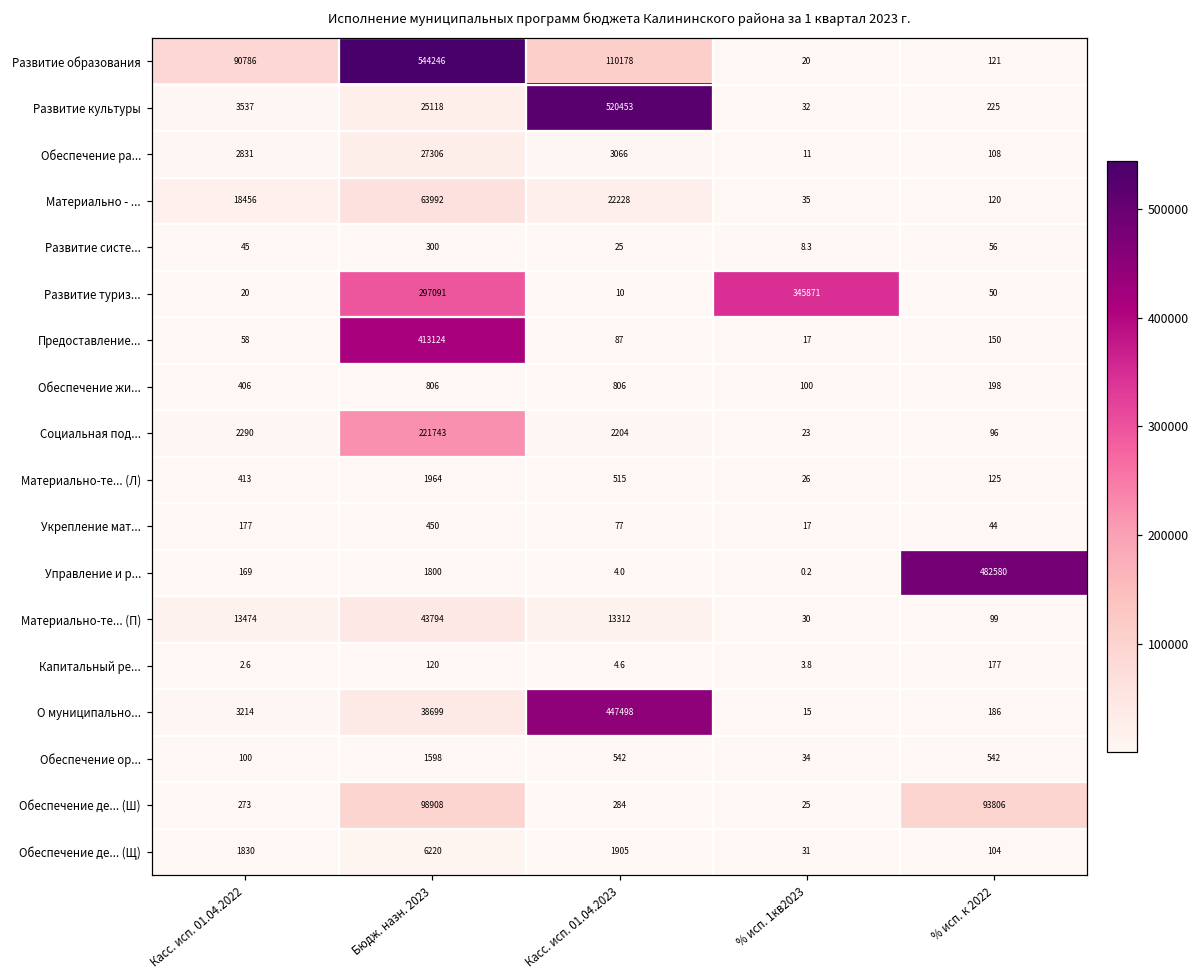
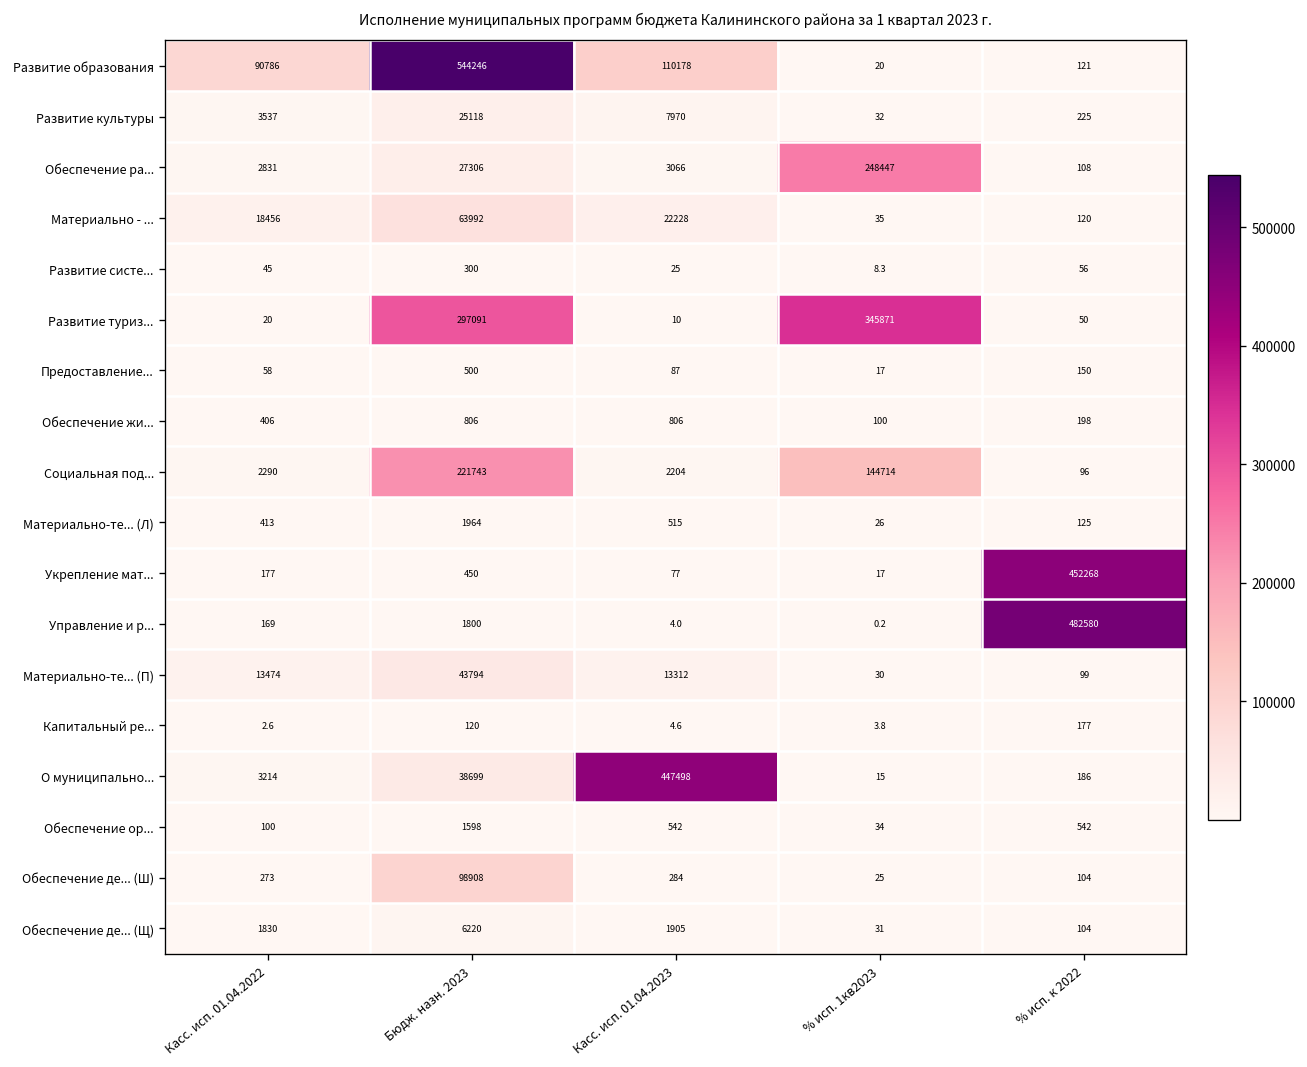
  {
    "Развитие образования": {
      "Касс. исп. 01.04.2022": 90786,
      "Бюдж. назн. 2023": 544246,
      "Касс. исп. 01.04.2023": 110178,
      "% исп. 1кв2023": 20,
      "% исп. к 2022": 121
    },
    "Развитие культуры": {
      "Касс. исп. 01.04.2022": 3537,
      "Бюдж. назн. 2023": 25118,
-     "Касс. исп. 01.04.2023": 520453,
+     "Касс. исп. 01.04.2023": 7970,
      "% исп. 1кв2023": 32,
      "% исп. к 2022": 225
    },
    "Обеспечение ра...": {
      "Касс. исп. 01.04.2022": 2831,
      "Бюдж. назн. 2023": 27306,
      "Касс. исп. 01.04.2023": 3066,
-     "% исп. 1кв2023": 11,
+     "% исп. 1кв2023": 248447,
      "% исп. к 2022": 108
    },
    "Материально - ...": {
      "Касс. исп. 01.04.2022": 18456,
      "Бюдж. назн. 2023": 63992,
      "Касс. исп. 01.04.2023": 22228,
      "% исп. 1кв2023": 35,
      "% исп. к 2022": 120
    },
    "Развитие систе...": {
      "Касс. исп. 01.04.2022": 45,
      "Бюдж. назн. 2023": 300,
      "Касс. исп. 01.04.2023": 25,
      "% исп. 1кв2023": 8.3,
      "% исп. к 2022": 56
    },
    "Развитие туриз...": {
      "Касс. исп. 01.04.2022": 20,
      "Бюдж. назн. 2023": 297091,
      "Касс. исп. 01.04.2023": 10,
      "% исп. 1кв2023": 345871,
      "% исп. к 2022": 50
    },
    "Предоставление...": {
      "Касс. исп. 01.04.2022": 58,
-     "Бюдж. назн. 2023": 413124,
+     "Бюдж. назн. 2023": 500,
      "Касс. исп. 01.04.2023": 87,
      "% исп. 1кв2023": 17,
      "% исп. к 2022": 150
    },
    "Обеспечение жи...": {
      "Касс. исп. 01.04.2022": 406,
      "Бюдж. назн. 2023": 806,
      "Касс. исп. 01.04.2023": 806,
      "% исп. 1кв2023": 100,
      "% исп. к 2022": 198
    },
    "Социальная под...": {
      "Касс. исп. 01.04.2022": 2290,
      "Бюдж. назн. 2023": 221743,
      "Касс. исп. 01.04.2023": 2204,
-     "% исп. 1кв2023": 23,
+     "% исп. 1кв2023": 144714,
      "% исп. к 2022": 96
    },
    "Материально-те... (Л)": {
      "Касс. исп. 01.04.2022": 413,
      "Бюдж. назн. 2023": 1964,
      "Касс. исп. 01.04.2023": 515,
      "% исп. 1кв2023": 26,
      "% исп. к 2022": 125
    },
    "Укрепление мат...": {
      "Касс. исп. 01.04.2022": 177,
      "Бюдж. назн. 2023": 450,
      "Касс. исп. 01.04.2023": 77,
      "% исп. 1кв2023": 17,
-     "% исп. к 2022": 44
+     "% исп. к 2022": 452268
    },
    "Управление и р...": {
      "Касс. исп. 01.04.2022": 169,
      "Бюдж. назн. 2023": 1800,
      "Касс. исп. 01.04.2023": 4.0,
      "% исп. 1кв2023": 0.2,
      "% исп. к 2022": 482580
    },
    "Материально-те... (П)": {
      "Касс. исп. 01.04.2022": 13474,
      "Бюдж. назн. 2023": 43794,
      "Касс. исп. 01.04.2023": 13312,
      "% исп. 1кв2023": 30,
      "% исп. к 2022": 99
    },
    "Капитальный ре...": {
      "Касс. исп. 01.04.2022": 2.6,
      "Бюдж. назн. 2023": 120,
      "Касс. исп. 01.04.2023": 4.6,
      "% исп. 1кв2023": 3.8,
      "% исп. к 2022": 177
    },
    "О муниципально...": {
      "Касс. исп. 01.04.2022": 3214,
      "Бюдж. назн. 2023": 38699,
      "Касс. исп. 01.04.2023": 447498,
      "% исп. 1кв2023": 15,
      "% исп. к 2022": 186
    },
    "Обеспечение ор...": {
      "Касс. исп. 01.04.2022": 100,
      "Бюдж. назн. 2023": 1598,
      "Касс. исп. 01.04.2023": 542,
      "% исп. 1кв2023": 34,
      "% исп. к 2022": 542
    },
    "Обеспечение де... (Ш)": {
      "Касс. исп. 01.04.2022": 273,
      "Бюдж. назн. 2023": 98908,
      "Касс. исп. 01.04.2023": 284,
      "% исп. 1кв2023": 25,
-     "% исп. к 2022": 93806
+     "% исп. к 2022": 104
    },
    "Обеспечение де... (Щ)": {
      "Касс. исп. 01.04.2022": 1830,
      "Бюдж. назн. 2023": 6220,
      "Касс. исп. 01.04.2023": 1905,
      "% исп. 1кв2023": 31,
      "% исп. к 2022": 104
    }
  }
